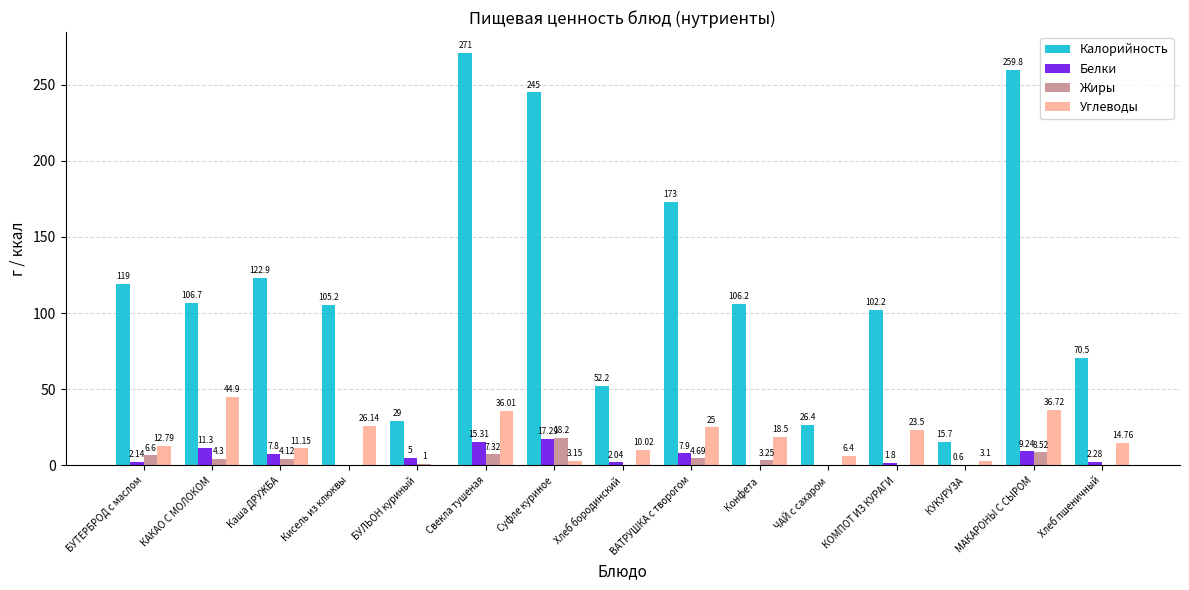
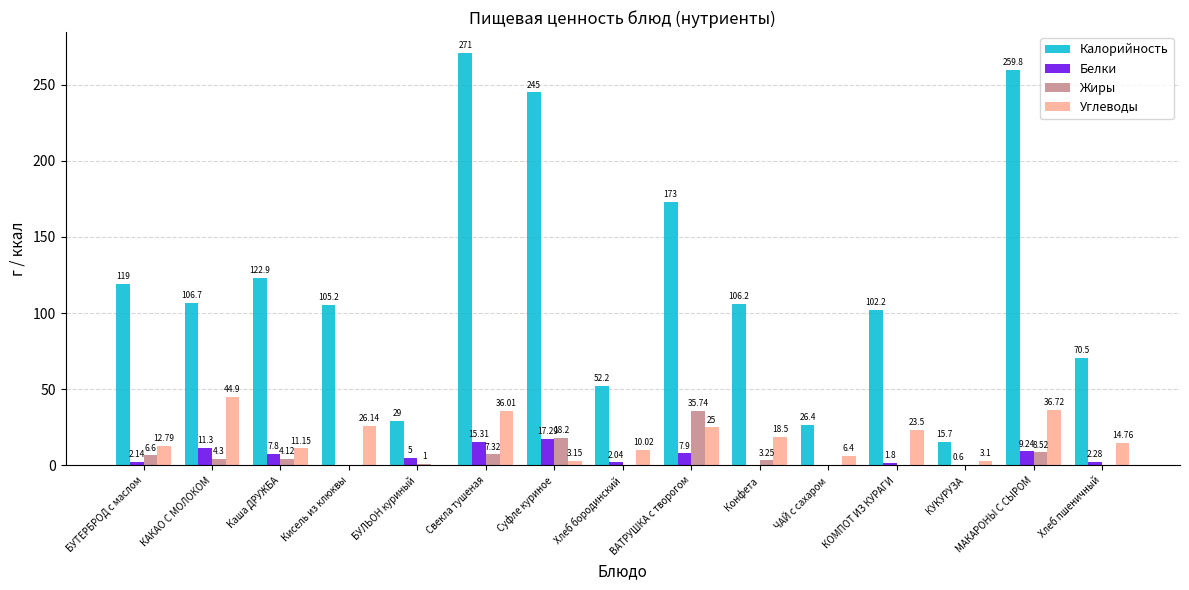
  {
    "Калорийность": {
      "БУТЕРБРОД с маслом": 119,
      "КАКАО С МОЛОКОМ": 106.7,
      "Каша ДРУЖБА": 122.9,
      "Кисель из клюквы": 105.2,
      "БУЛЬОН куриный": 29,
      "Свекла тушеная": 271,
      "Суфле куриное": 245,
      "Хлеб бородинский": 52.2,
      "ВАТРУШКА с творогом": 173,
      "Конфета": 106.2,
      "ЧАЙ с сахаром": 26.4,
      "КОМПОТ ИЗ КУРАГИ": 102.2,
      "КУКУРУЗА": 15.7,
      "МАКАРОНЫ С СЫРОМ": 259.8,
      "Хлеб пшеничный": 70.5
    },
    "Белки": {
      "БУТЕРБРОД с маслом": 2.14,
      "КАКАО С МОЛОКОМ": 11.3,
      "Каша ДРУЖБА": 7.8,
      "БУЛЬОН куриный": 5,
      "Свекла тушеная": 15.31,
      "Хлеб бородинский": 2.04,
      "ВАТРУШКА с творогом": 7.9,
      "КОМПОТ ИЗ КУРАГИ": 1.8,
      "КУКУРУЗА": 0.6,
      "МАКАРОНЫ С СЫРОМ": 9.24,
      "Хлеб пшеничный": 2.28
    },
    "Жиры": {
      "БУТЕРБРОД с маслом": 6.6,
      "КАКАО С МОЛОКОМ": 4.3,
      "Каша ДРУЖБА": 4.12,
      "БУЛЬОН куриный": 1,
      "Свекла тушеная": 7.32,
-     "ВАТРУШКА с творогом": 4.69,
+     "ВАТРУШКА с творогом": 35.74,
      "Конфета": 3.25,
      "МАКАРОНЫ С СЫРОМ": 8.52
    },
    "Углеводы": {
      "БУТЕРБРОД с маслом": 12.79,
      "КАКАО С МОЛОКОМ": 44.9,
      "Каша ДРУЖБА": 11.15,
      "Кисель из клюквы": 26.14,
      "Свекла тушеная": 36.01,
      "Суфле куриное": 3.15,
      "Хлеб бородинский": 10.02,
      "ВАТРУШКА с творогом": 25,
      "Конфета": 18.5,
      "ЧАЙ с сахаром": 6.4,
      "КОМПОТ ИЗ КУРАГИ": 23.5,
      "КУКУРУЗА": 3.1,
      "МАКАРОНЫ С СЫРОМ": 36.72,
      "Хлеб пшеничный": 14.76
    }
  }
